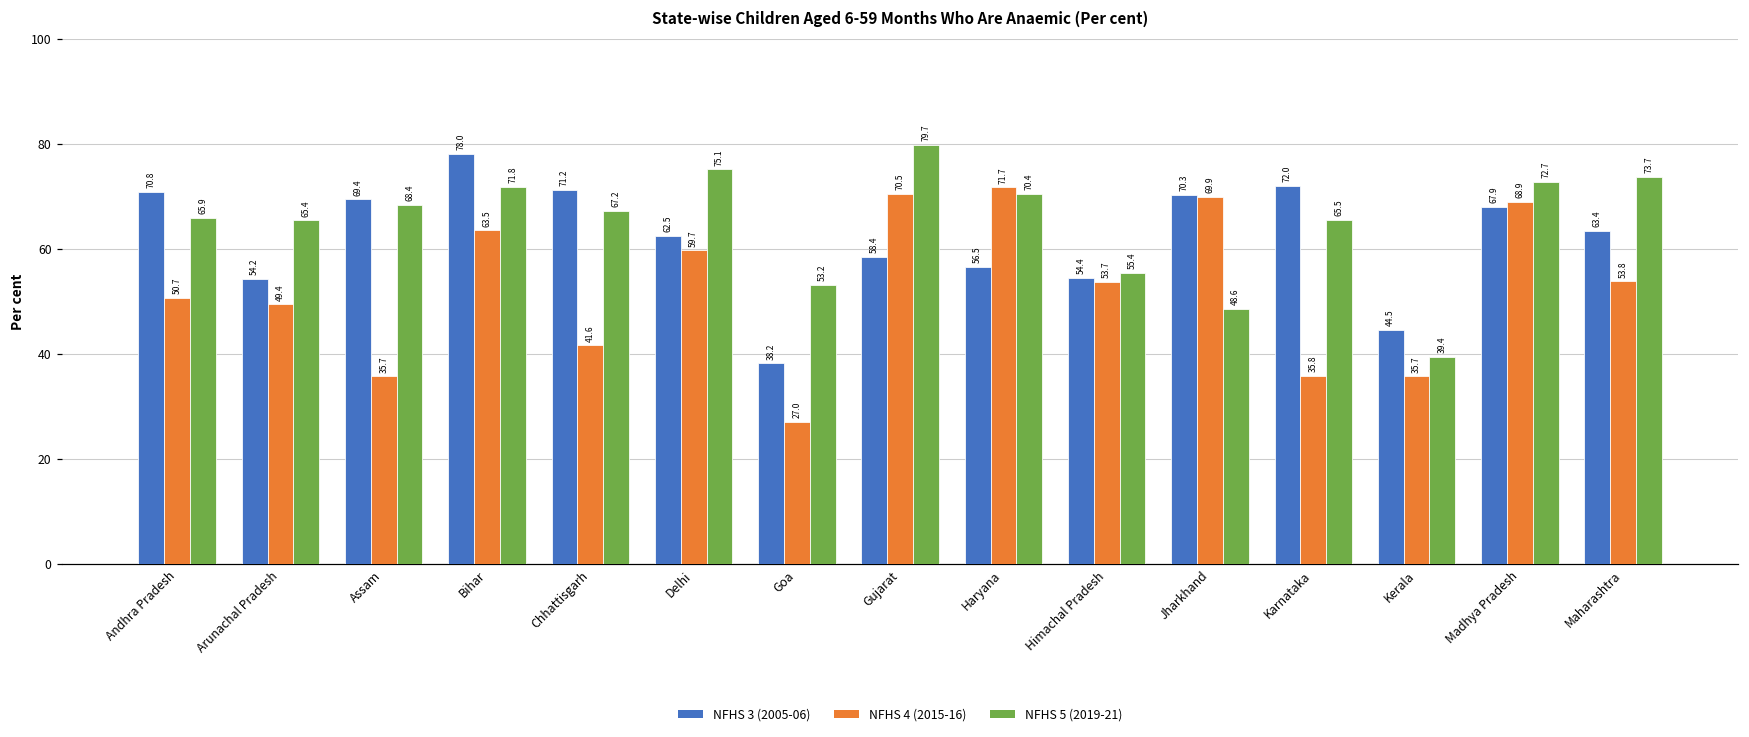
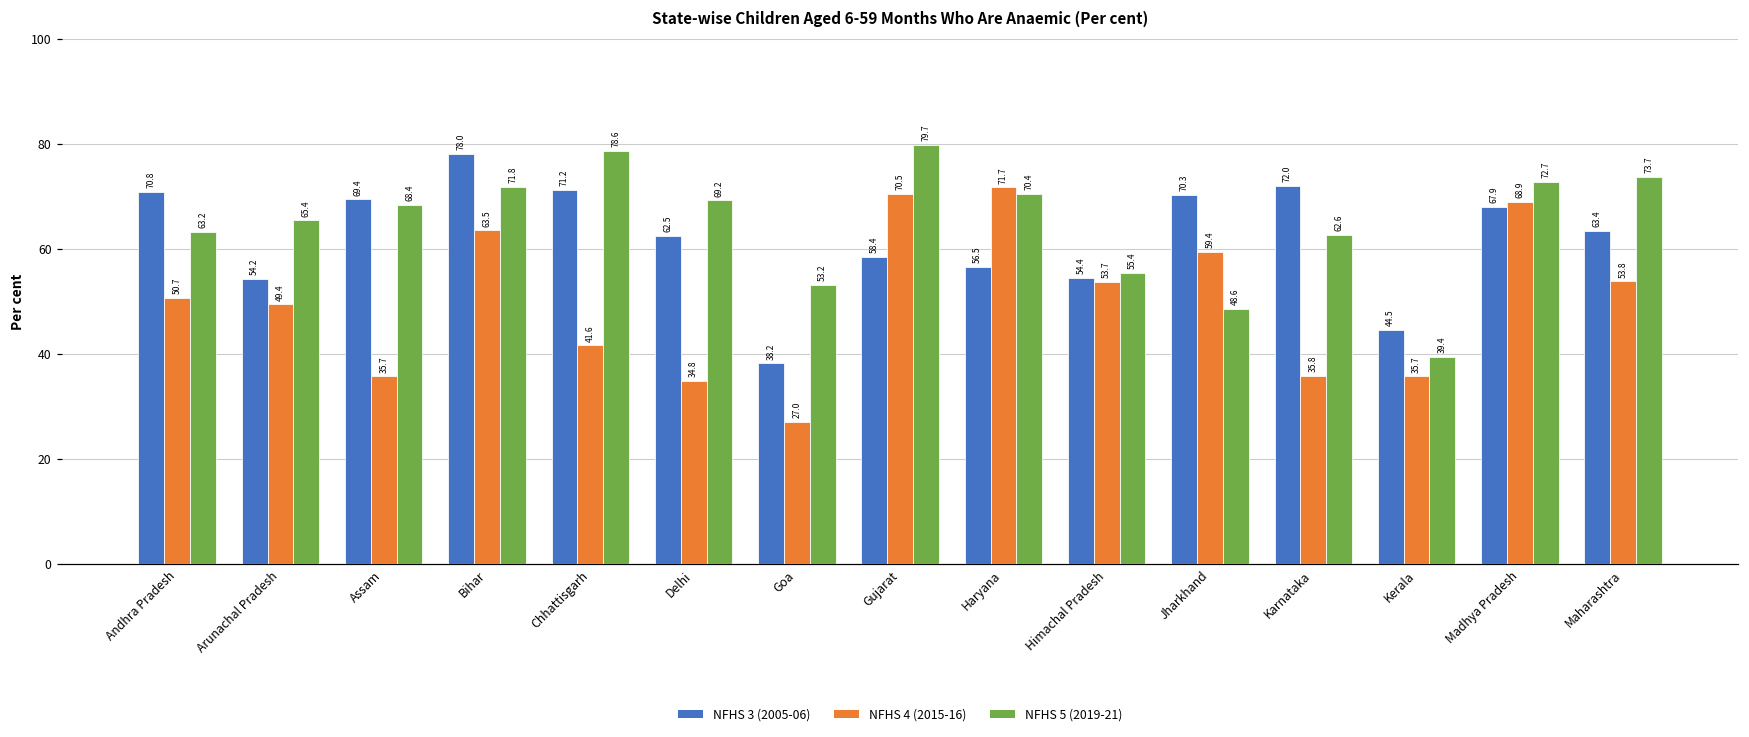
  {
    "NFHS 3 (2005-06)": {
      "Andhra Pradesh": 70.8,
      "Arunachal Pradesh": 54.2,
      "Assam": 69.4,
      "Bihar": 78.0,
      "Chhattisgarh": 71.2,
      "Delhi": 62.5,
      "Goa": 38.2,
      "Gujarat": 58.4,
      "Haryana": 56.5,
      "Himachal Pradesh": 54.4,
      "Jharkhand": 70.3,
      "Karnataka": 72.0,
      "Kerala": 44.5,
      "Madhya Pradesh": 67.9,
      "Maharashtra": 63.4
    },
    "NFHS 4 (2015-16)": {
      "Andhra Pradesh": 50.7,
      "Arunachal Pradesh": 49.4,
      "Assam": 35.7,
      "Bihar": 63.5,
      "Chhattisgarh": 41.6,
-     "Delhi": 59.7,
+     "Delhi": 34.8,
      "Goa": 27.0,
      "Gujarat": 70.5,
      "Haryana": 71.7,
      "Himachal Pradesh": 53.7,
-     "Jharkhand": 69.9,
+     "Jharkhand": 59.4,
      "Karnataka": 35.8,
      "Kerala": 35.7,
      "Madhya Pradesh": 68.9,
      "Maharashtra": 53.8
    },
    "NFHS 5 (2019-21)": {
-     "Andhra Pradesh": 65.9,
+     "Andhra Pradesh": 63.2,
      "Arunachal Pradesh": 65.4,
      "Assam": 68.4,
      "Bihar": 71.8,
-     "Chhattisgarh": 67.2,
-     "Delhi": 75.1,
+     "Chhattisgarh": 78.6,
+     "Delhi": 69.2,
      "Goa": 53.2,
      "Gujarat": 79.7,
      "Haryana": 70.4,
      "Himachal Pradesh": 55.4,
      "Jharkhand": 48.6,
-     "Karnataka": 65.5,
+     "Karnataka": 62.6,
      "Kerala": 39.4,
      "Madhya Pradesh": 72.7,
      "Maharashtra": 73.7
    }
  }
